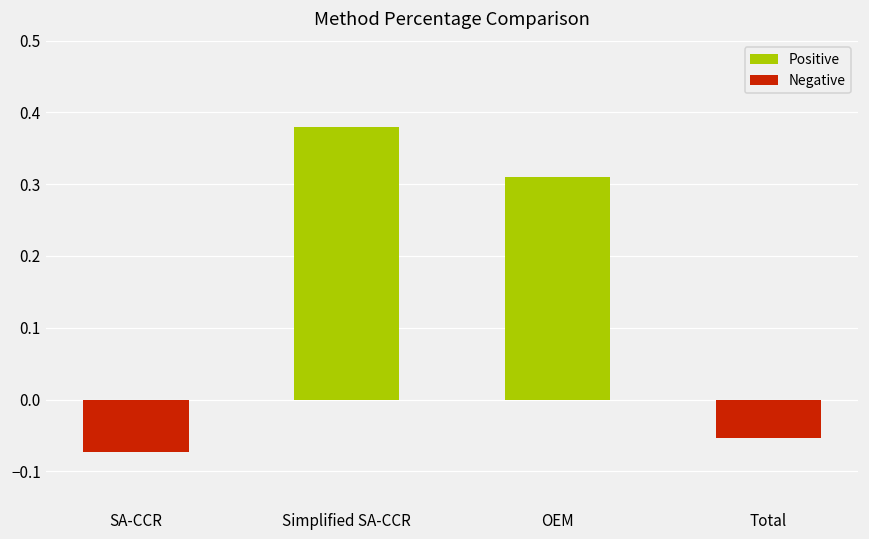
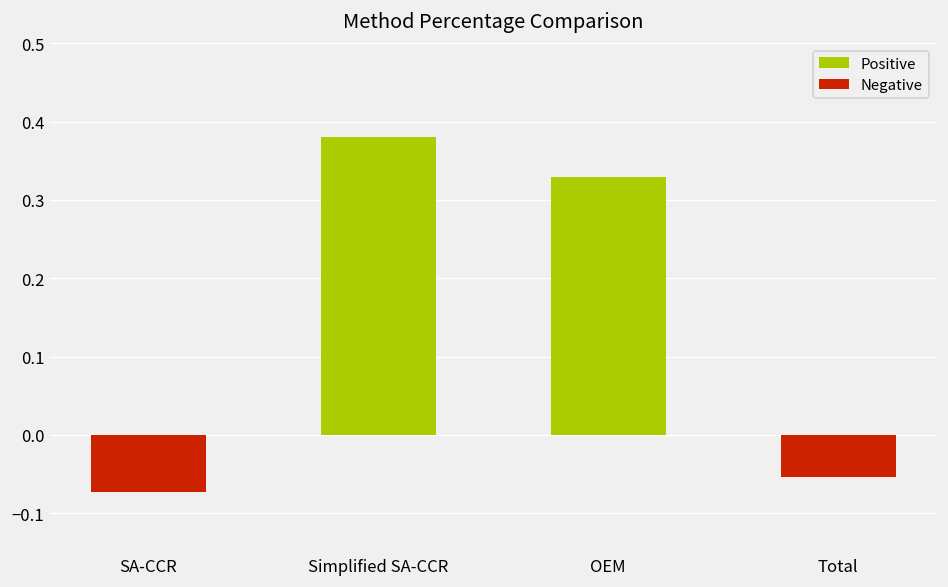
  {
    "SA-CCR": -0.07,
    "Simplified SA-CCR": 0.38,
-   "OEM": 0.31,
+   "OEM": 0.33,
    "Total": -0.05
  }
